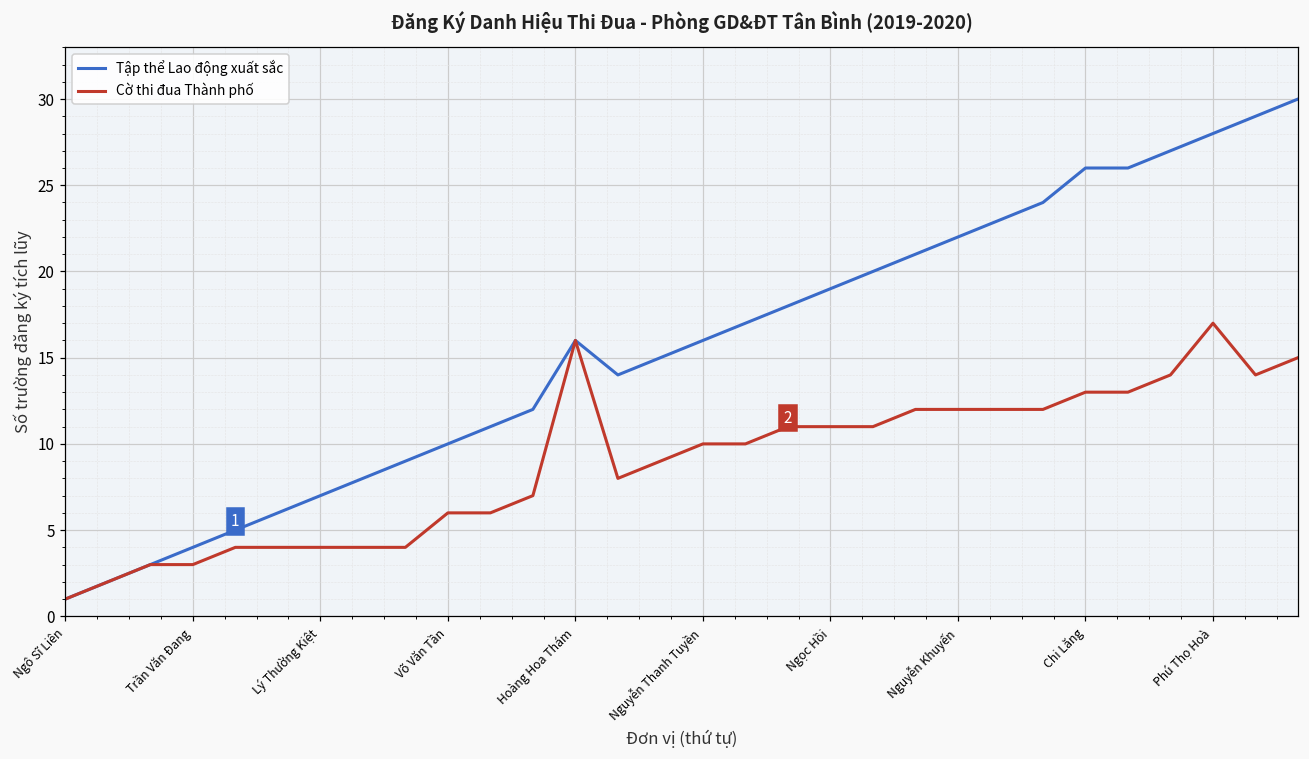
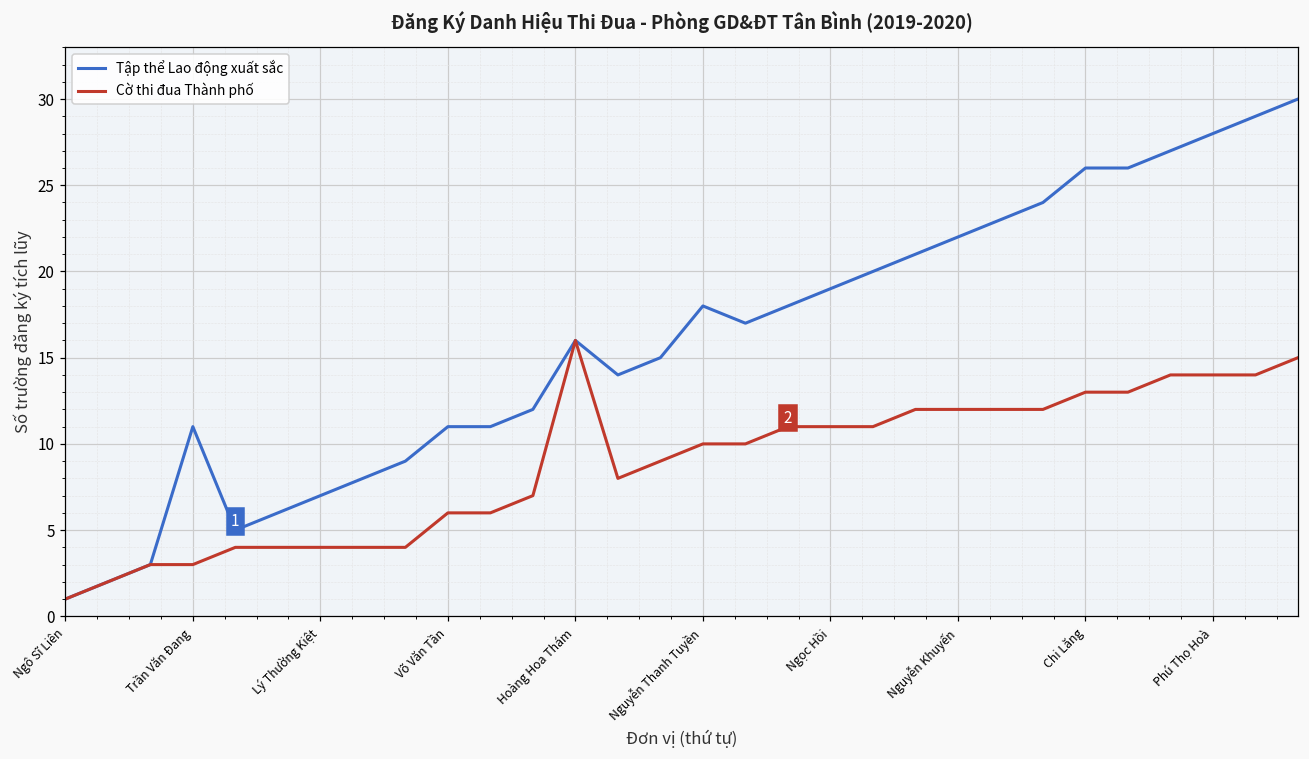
  {
    "Tập thể Lao động xuất sắc": {
-     "Trần Văn Đang": 4,
+     "Trần Văn Đang": 11,
      "Lý Thường Kiệt": 7,
-     "Võ Văn Tần": 10,
-     "Nguyễn Thanh Tuyền": 16,
+     "Võ Văn Tần": 11,
+     "Nguyễn Thanh Tuyền": 18,
      "Ngọc Hồi": 19,
      "Nguyễn Khuyến": 22,
      "Chi Lăng": 26,
      "Phú Thọ Hoà": 28
    },
    "Cờ thi đua Thành phố": {
      "Trần Văn Đang": 3,
      "Lý Thường Kiệt": 4,
      "Võ Văn Tần": 6,
      "Nguyễn Thanh Tuyền": 10,
      "Ngọc Hồi": 11,
      "Nguyễn Khuyến": 12,
      "Chi Lăng": 13,
-     "Phú Thọ Hoà": 17
+     "Phú Thọ Hoà": 14
    }
  }
